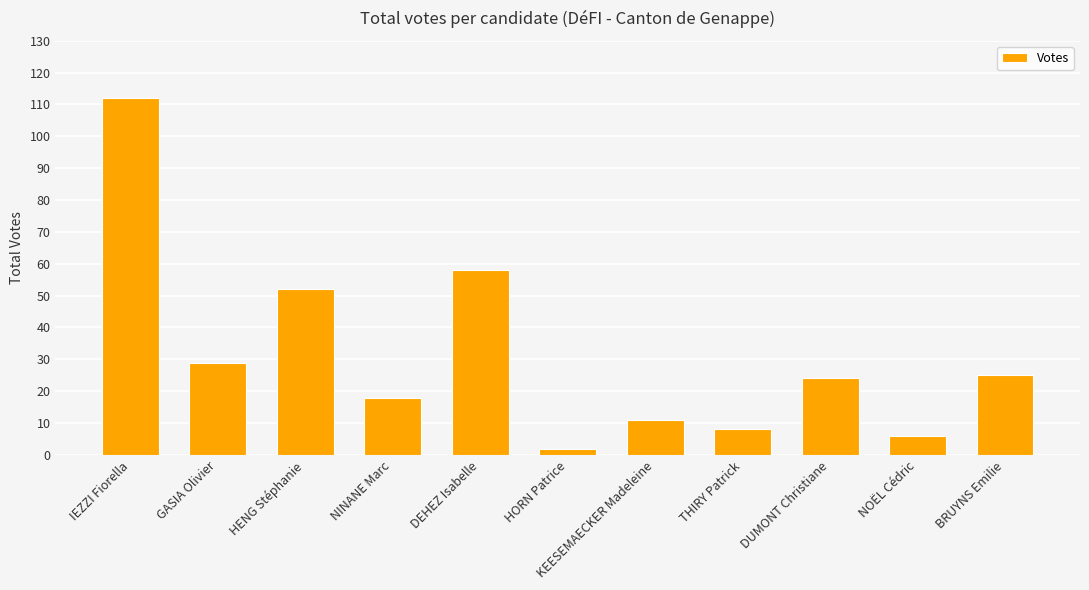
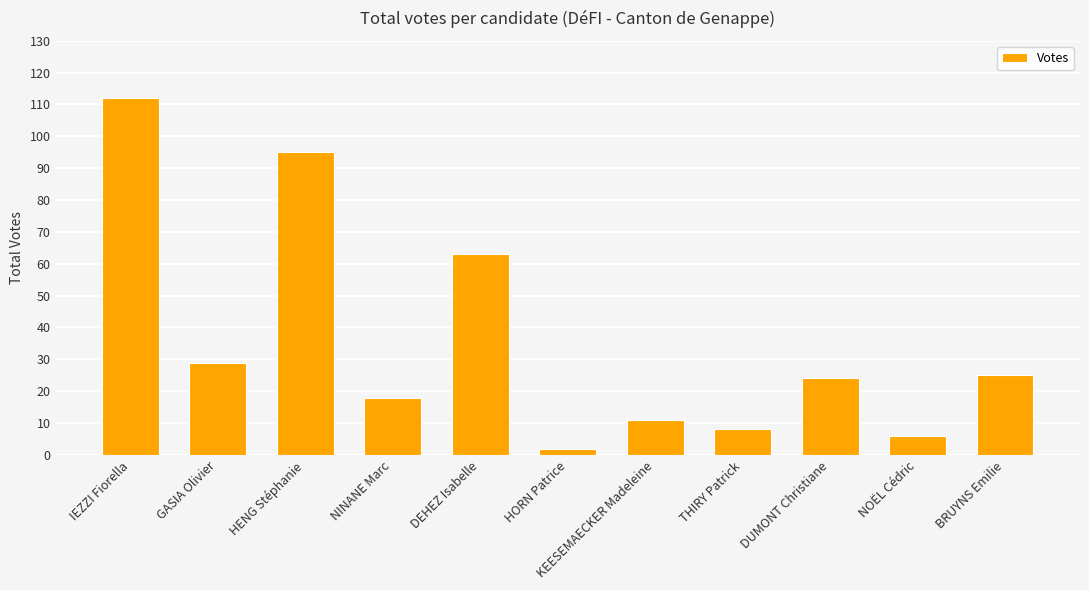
  {
    "IEZZI Fiorella": 112,
    "GASIA Olivier": 29,
-   "HENG Stéphanie": 52,
+   "HENG Stéphanie": 95,
    "NINANE Marc": 18,
-   "DEHEZ Isabelle": 58,
+   "DEHEZ Isabelle": 63,
    "HORN Patrice": 2,
    "KEESEMAECKER Madeleine": 11,
    "THIRY Patrick": 8,
    "DUMONT Christiane": 24,
    "NOËL Cédric": 6,
    "BRUYNS Emilie": 25
  }
